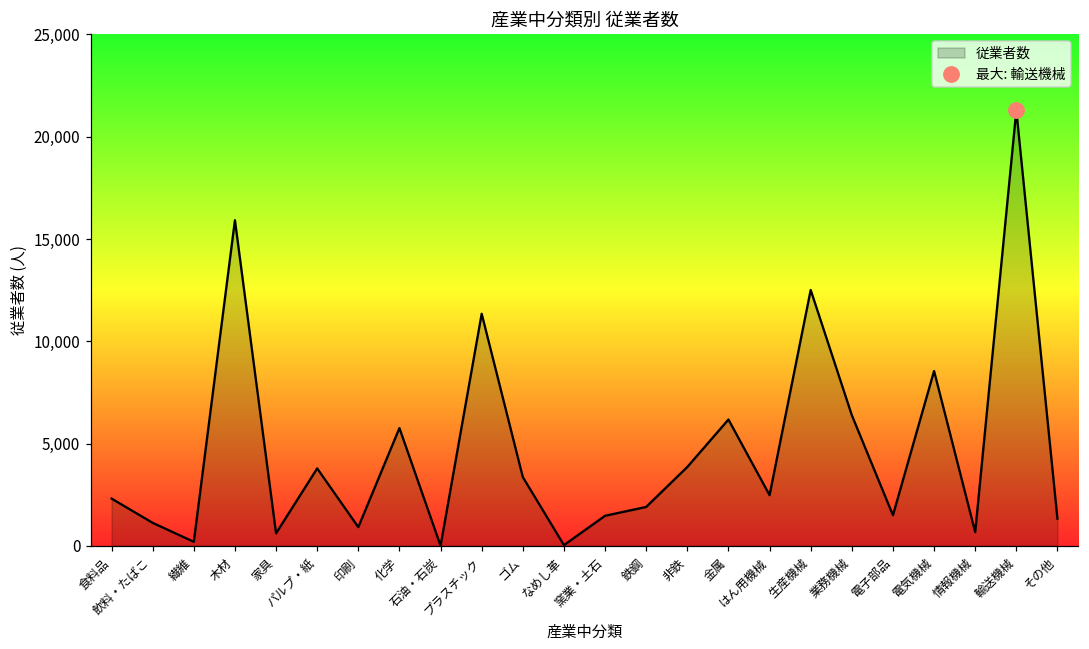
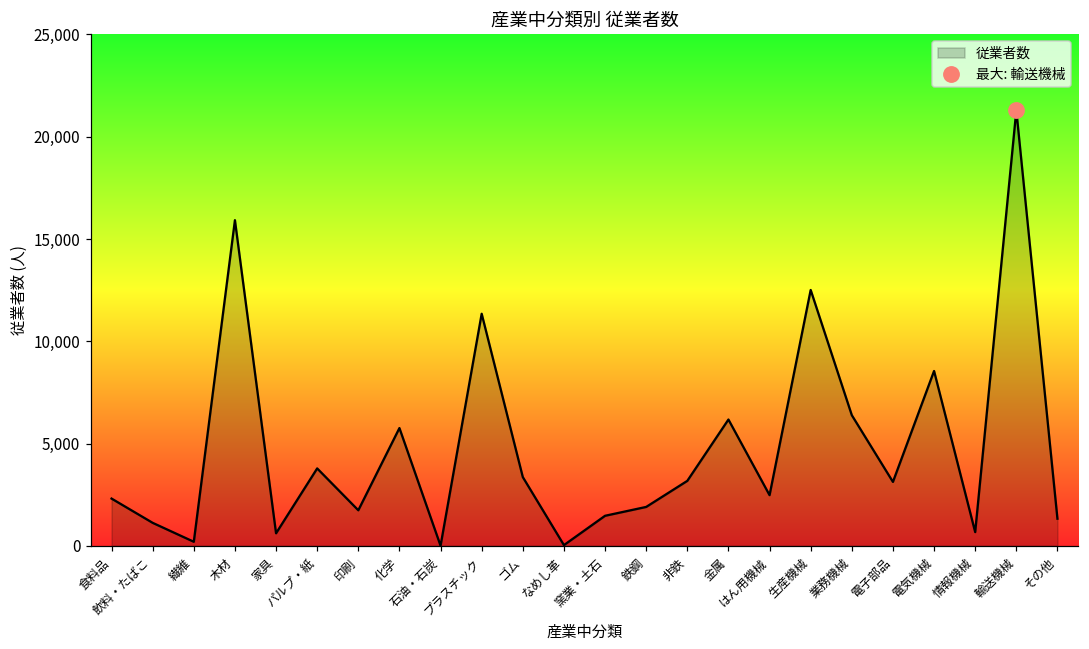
  {
    "従業者数": {
      "食料品": "2,300",
      "飲料・たばこ": "1,100",
      "繊維": "200",
      "木材": "15,900",
      "家具": "600",
      "パルプ・紙": "3,800",
-     "印刷": "900",
+     "印刷": "1,700",
      "化学": "5,800",
      "石油・石炭": "0",
      "プラスチック": "11,300",
      "ゴム": "3,400",
      "なめし革": "0",
      "窯業・土石": "1,500",
      "鉄鋼": "1,900",
-     "非鉄": "3,900",
+     "非鉄": "3,200",
      "金属": "6,200",
      "はん用機械": "2,500",
      "生産機械": "12,500",
      "業務機械": "6,400",
-     "電子部品": "1,500",
+     "電子部品": "3,100",
      "電気機械": "8,600",
      "情報機械": "700",
      "その他": "1,300"
    }
  }
